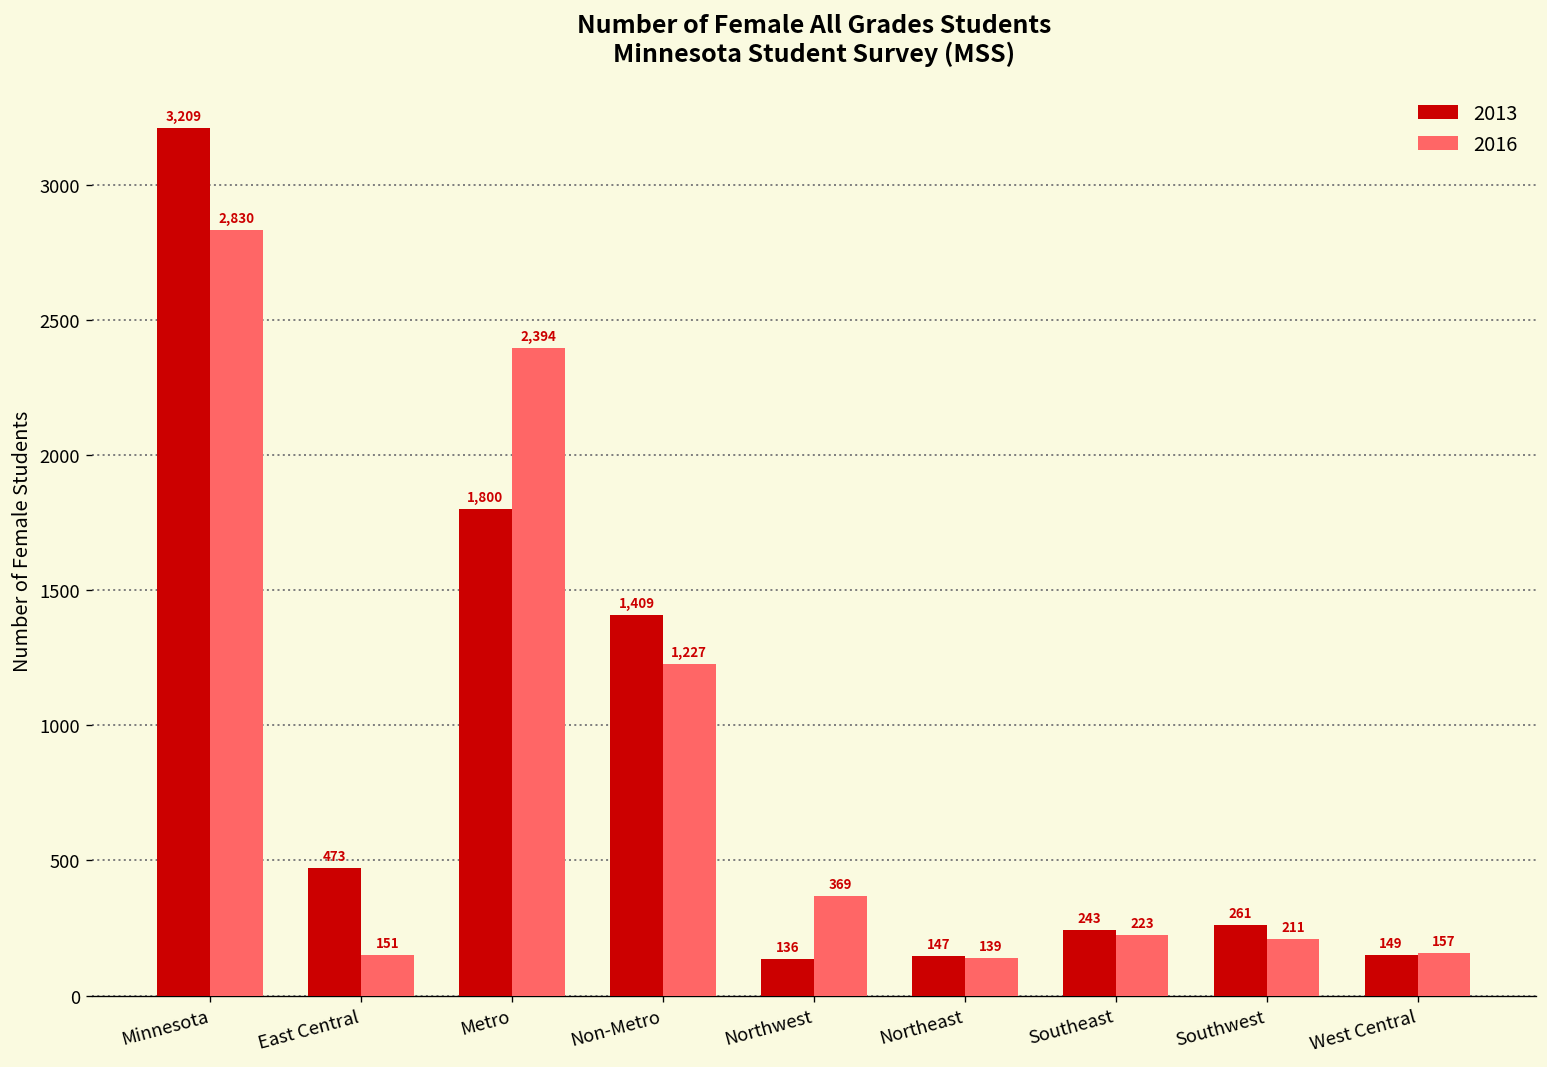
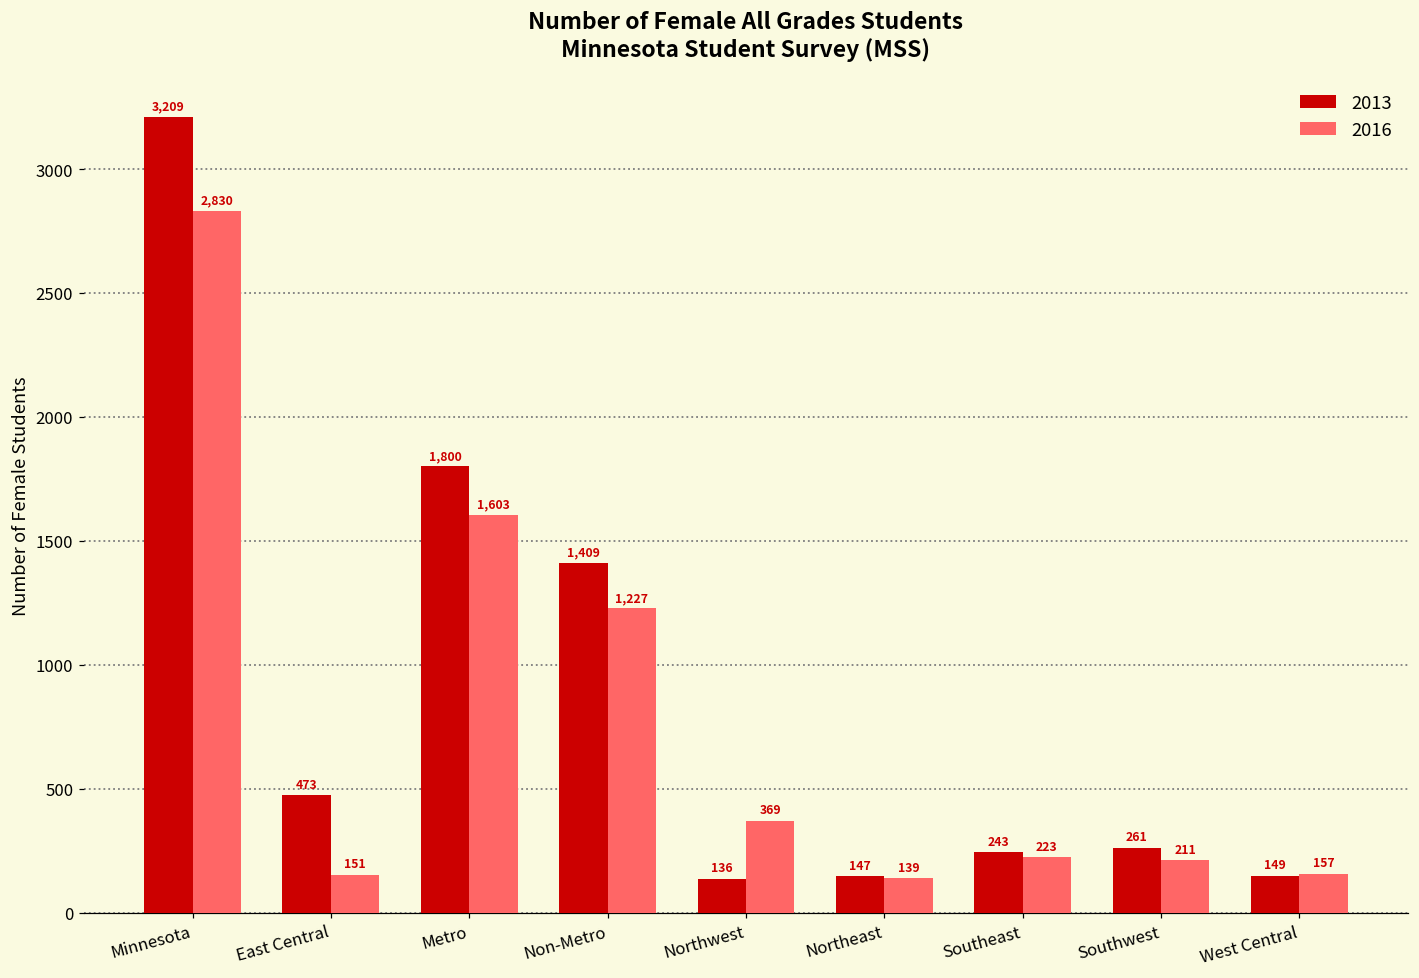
  {
    "2013": {
      "Minnesota": "3,209",
      "East Central": "473",
      "Metro": "1,800",
      "Non-Metro": "1,409",
      "Northwest": "136",
      "Northeast": "147",
      "Southeast": "243",
      "Southwest": "261",
      "West Central": "149"
    },
    "2016": {
      "Minnesota": "2,830",
-     "Metro": "2,394",
+     "Metro": "1,603",
      "Non-Metro": "1,227",
      "Northeast": "139",
      "Southeast": "223",
      "Southwest": "211",
      "West Central": "157"
    }
  }
